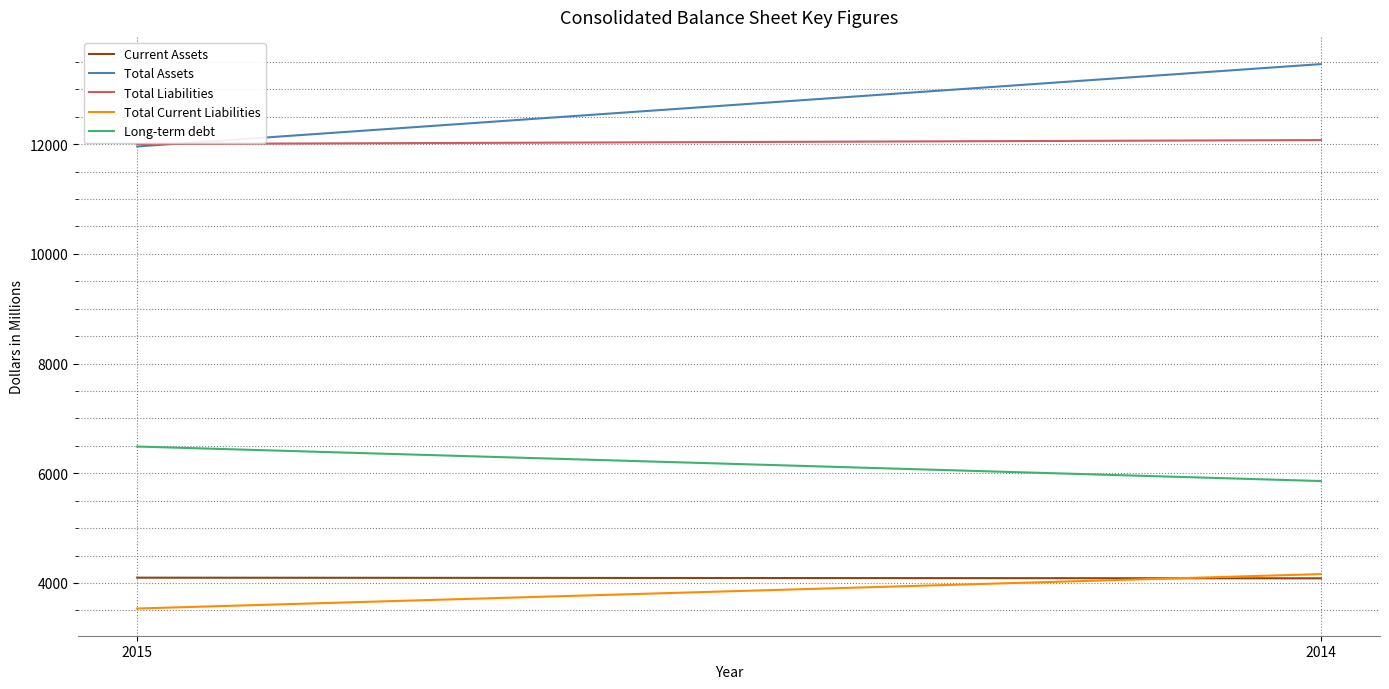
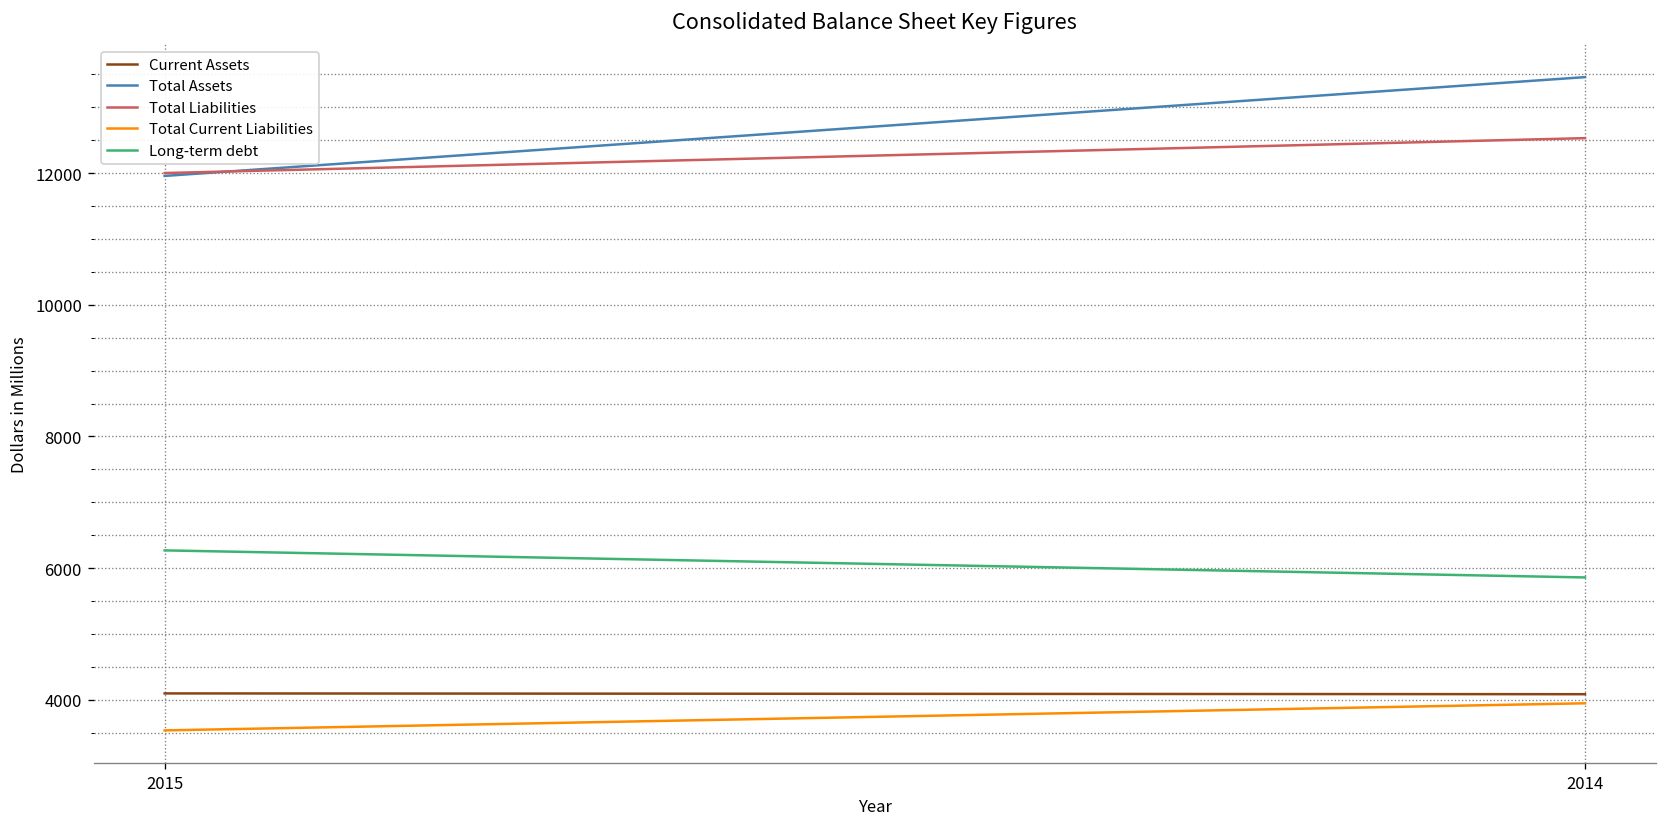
  {
    "Current Assets": {
      "2015": 4100,
      "2014": 4100
    },
    "Total Assets": {
      "2014": 13500
    },
    "Total Liabilities": {
-     "2014": 12100
+     "2014": 12500
    },
    "Total Current Liabilities": {
      "2015": 3500,
-     "2014": 4200
+     "2014": 3900
    },
    "Long-term debt": {
-     "2015": 6500,
+     "2015": 6300,
      "2014": 5900
    }
  }
